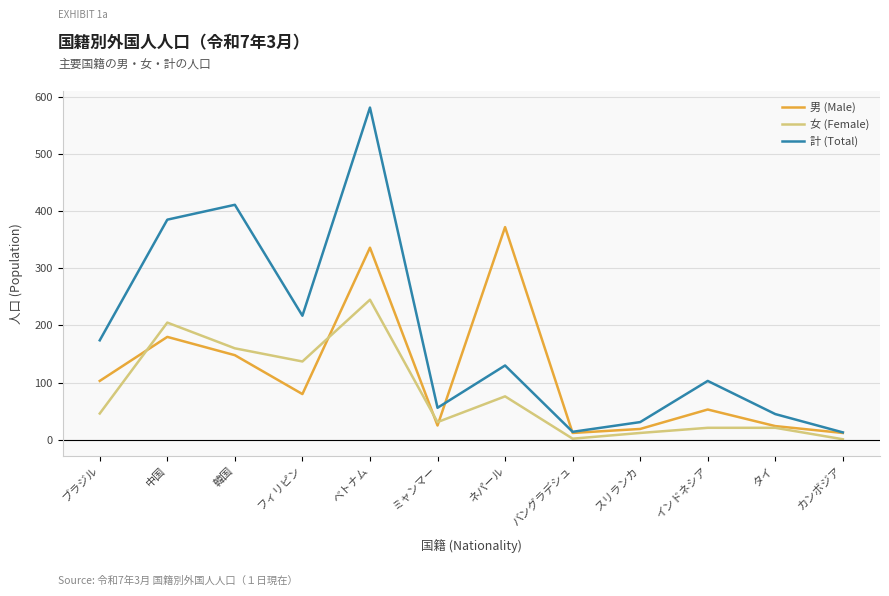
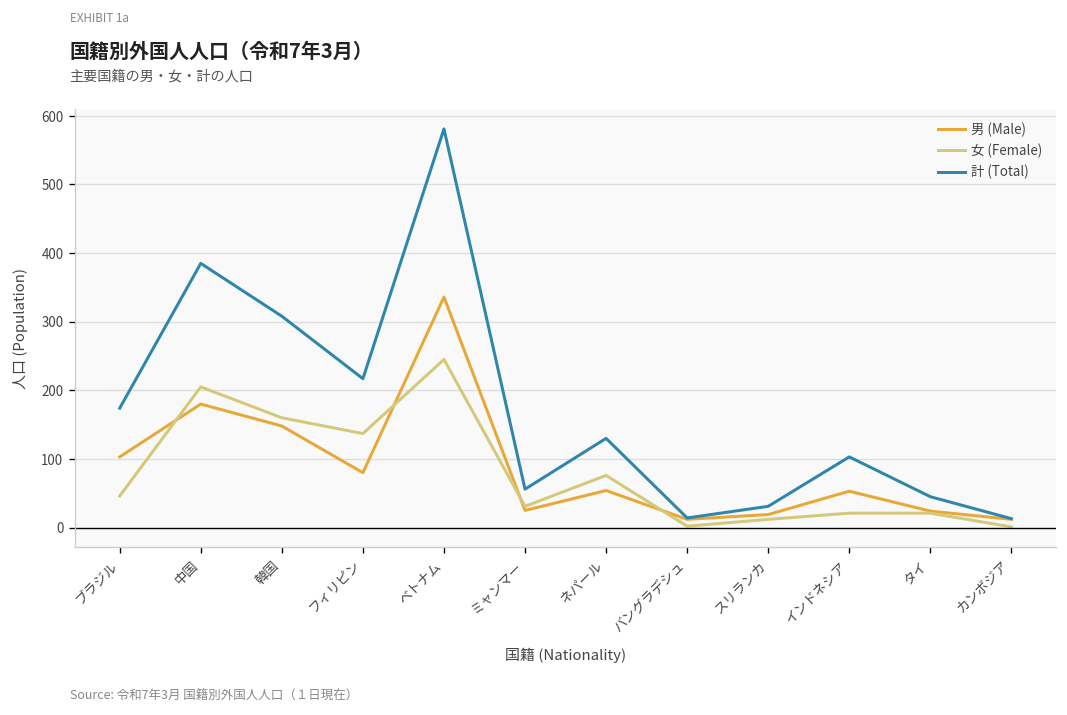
  {
    "男 (Male)": {
      "ブラジル": 100,
      "中国": 180,
      "韓国": 150,
      "フィリピン": 80,
      "ベトナム": 340,
      "ミャンマー": 30,
-     "ネパール": 370,
+     "ネパール": 50,
      "スリランカ": 20,
      "インドネシア": 50
    },
    "女 (Female)": {
      "ブラジル": 50,
      "中国": 210,
      "韓国": 160,
      "フィリピン": 140,
      "ベトナム": 250,
      "ミャンマー": 30,
      "ネパール": 80,
      "バングラデシュ": 0,
      "スリランカ": 10,
      "インドネシア": 20,
      "カンボジア": 0
    },
    "計 (Total)": {
      "ブラジル": 170,
      "中国": 390,
-     "韓国": 410,
+     "韓国": 310,
      "フィリピン": 220,
      "ベトナム": 580,
      "ミャンマー": 60,
      "ネパール": 130,
      "スリランカ": 30,
      "インドネシア": 100,
      "タイ": 50
    }
  }
